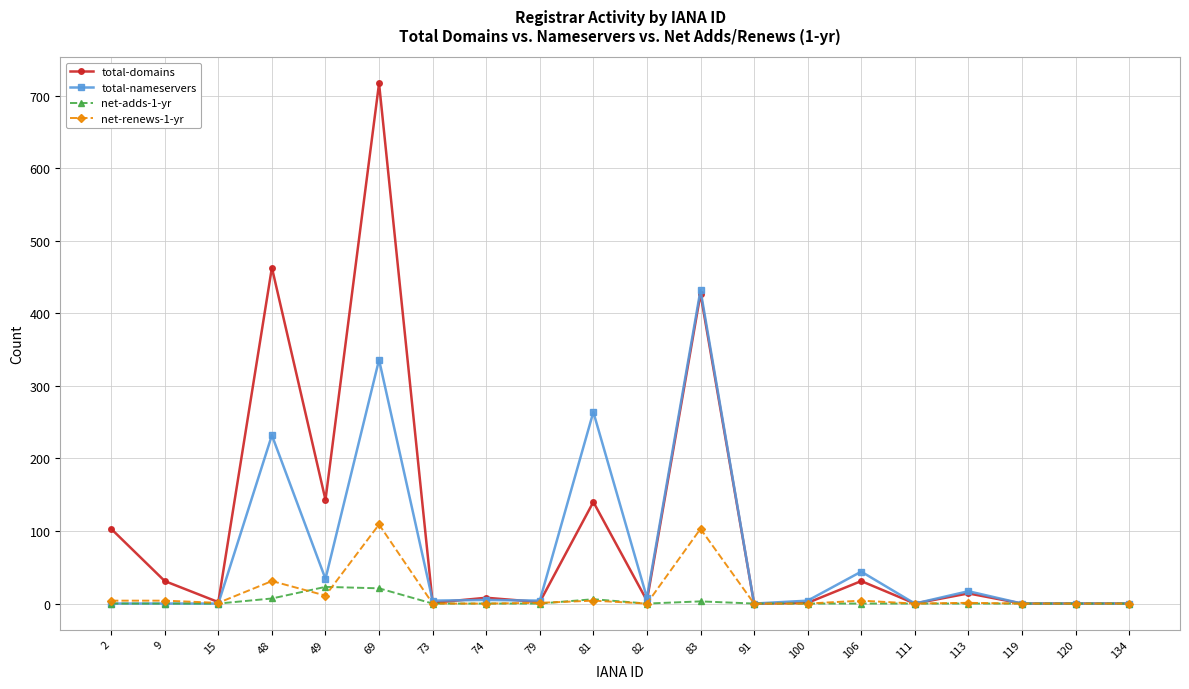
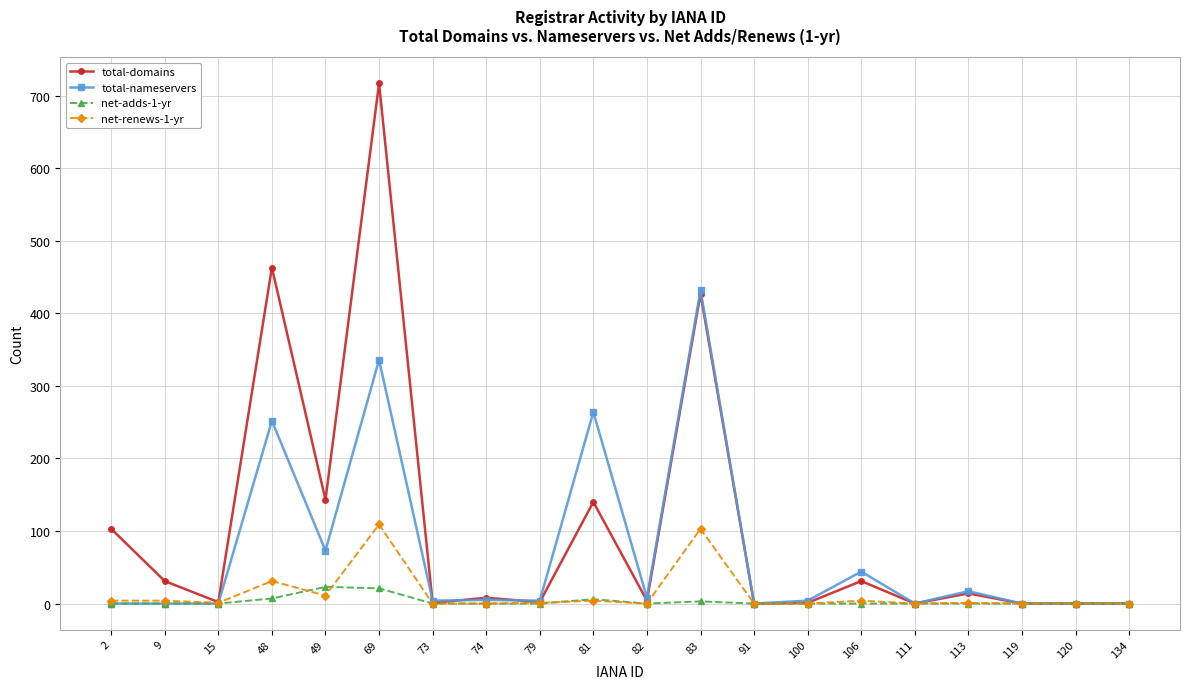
  {
    "total-domains": {
      "2": 100,
      "9": 30,
      "48": 460,
      "49": 140,
      "69": 720,
      "81": 140,
      "82": 0,
      "83": 430,
      "106": 30
    },
    "total-nameservers": {
-     "48": 230,
-     "49": 30,
+     "48": 250,
+     "49": 70,
      "69": 340,
      "81": 260,
      "82": 10,
      "83": 430,
      "106": 40
    },
    "net-adds-1-yr": {
      "48": 10,
      "49": 20,
      "69": 20,
      "83": 0,
      "106": 0
    },
    "net-renews-1-yr": {
      "2": 0,
      "9": 0,
      "48": 30,
      "49": 10,
      "69": 110,
      "83": 100,
      "106": 0
    }
  }
